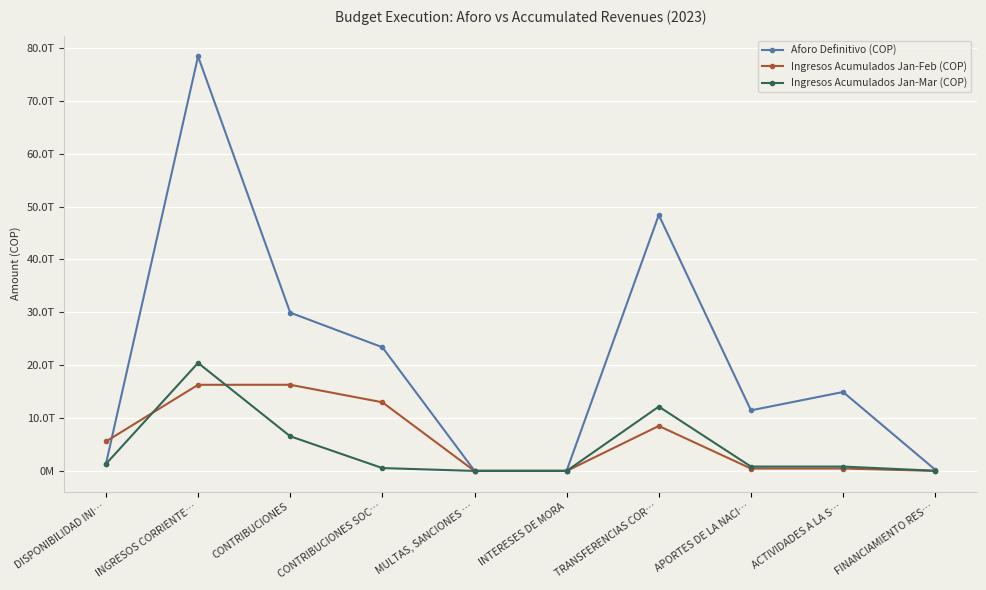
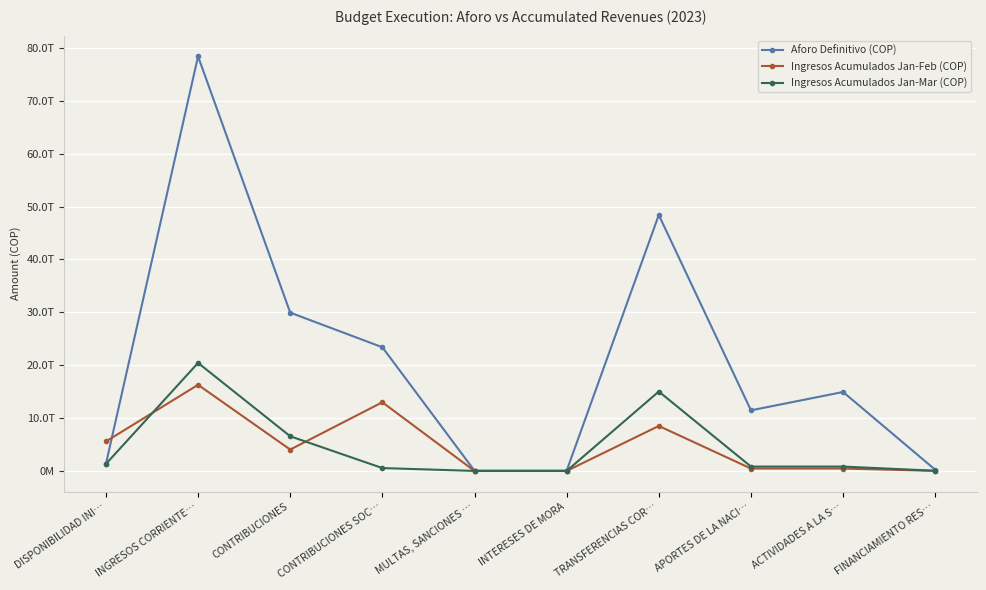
  {
    "Aforo Definitivo (COP)": {
      "INGRESOS CORRIENTE…": "78T",
      "CONTRIBUCIONES": "30T",
      "CONTRIBUCIONES SOC…": "23T",
      "TRANSFERENCIAS COR…": "48T",
      "APORTES DE LA NACI…": "11T",
      "ACTIVIDADES A LA S…": "15T"
    },
    "Ingresos Acumulados Jan-Feb (COP)": {
      "DISPONIBILIDAD INI…": "6T",
      "INGRESOS CORRIENTE…": "16T",
-     "CONTRIBUCIONES": "16T",
+     "CONTRIBUCIONES": "4T",
      "CONTRIBUCIONES SOC…": "13T",
      "TRANSFERENCIAS COR…": "9T"
    },
    "Ingresos Acumulados Jan-Mar (COP)": {
      "INGRESOS CORRIENTE…": "20T",
      "CONTRIBUCIONES": "7T",
      "CONTRIBUCIONES SOC…": "1T",
-     "TRANSFERENCIAS COR…": "12T"
+     "TRANSFERENCIAS COR…": "15T"
    }
  }
